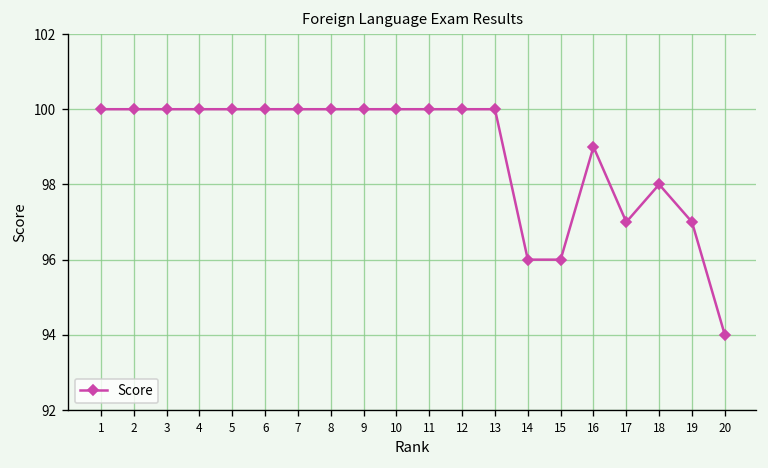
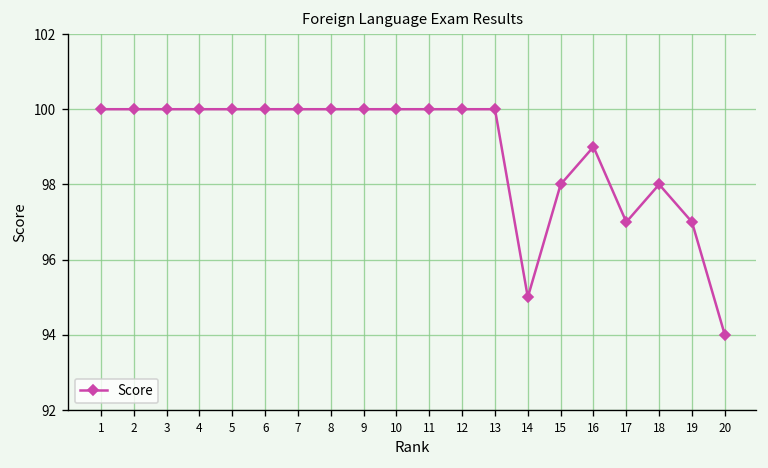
  {
    "1": 100,
    "2": 100,
    "3": 100,
    "4": 100,
    "5": 100,
    "6": 100,
    "7": 100,
    "8": 100,
    "9": 100,
    "10": 100,
    "11": 100,
    "12": 100,
    "13": 100,
-   "14": 96,
-   "15": 96,
+   "14": 95,
+   "15": 98,
    "16": 99,
    "17": 97,
    "18": 98,
    "19": 97,
    "20": 94
  }
